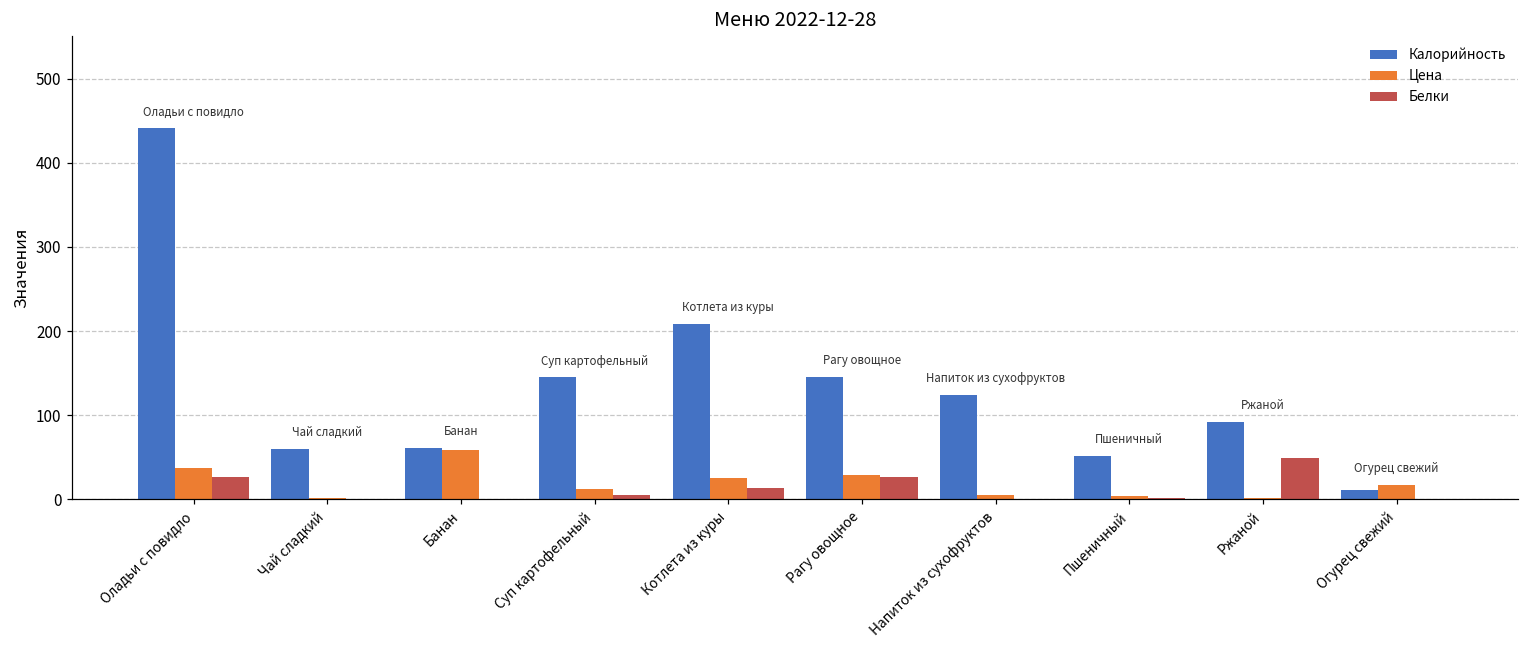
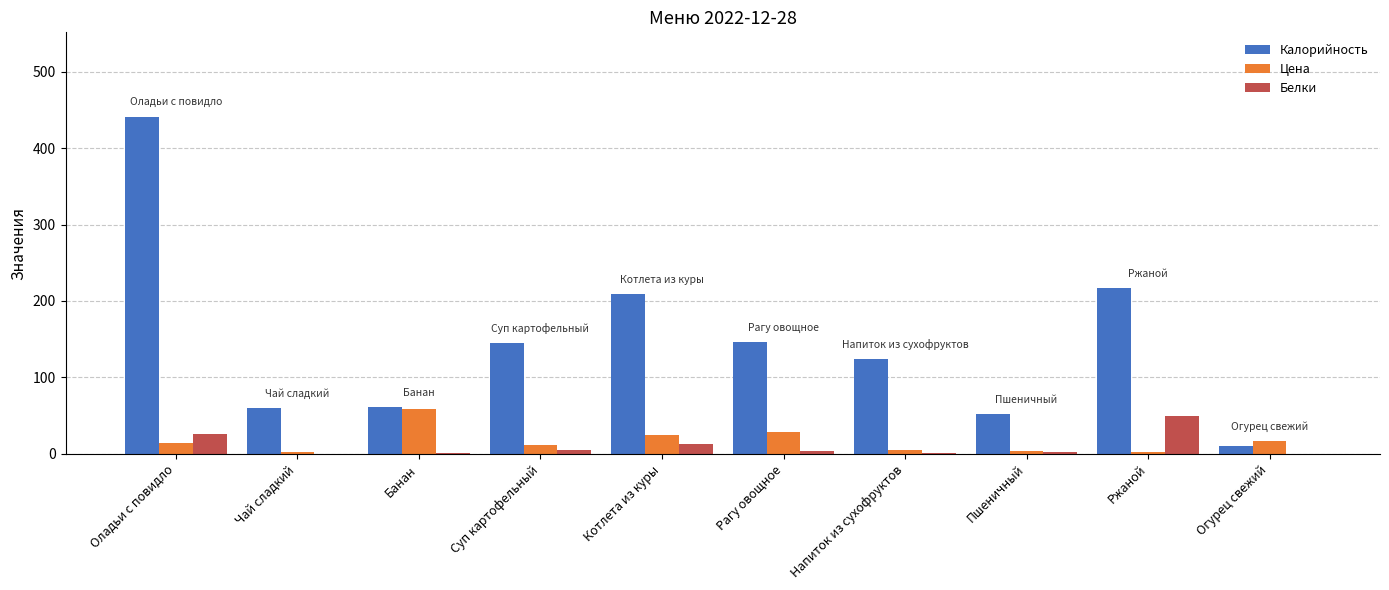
  {
    "Калорийность": {
      "Оладьи с повидло": 440,
      "Чай сладкий": 60,
      "Банан": 60,
      "Суп картофельный": 150,
      "Котлета из куры": 210,
      "Рагу овощное": 150,
      "Напиток из сухофруктов": 120,
      "Пшеничный": 50,
-     "Ржаной": 90,
+     "Ржаной": 220,
      "Огурец свежий": 10
    },
    "Цена": {
-     "Оладьи с повидло": 40,
+     "Оладьи с повидло": 10,
      "Банан": 60,
      "Суп картофельный": 10,
      "Котлета из куры": 30,
      "Рагу овощное": 30,
      "Напиток из сухофруктов": 10,
      "Пшеничный": 0,
      "Огурец свежий": 20
    },
    "Белки": {
      "Оладьи с повидло": 30,
      "Суп картофельный": 10,
      "Котлета из куры": 10,
-     "Рагу овощное": 30,
+     "Рагу овощное": 0,
      "Ржаной": 50
    }
  }
